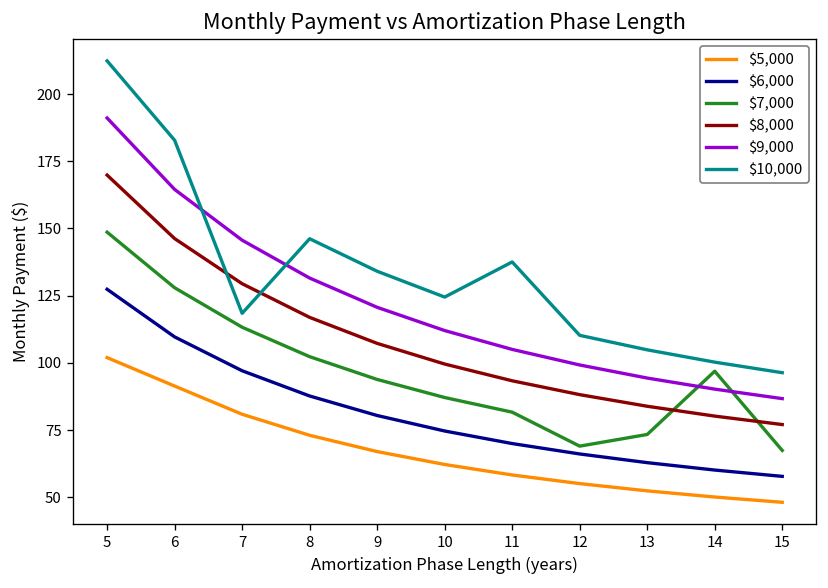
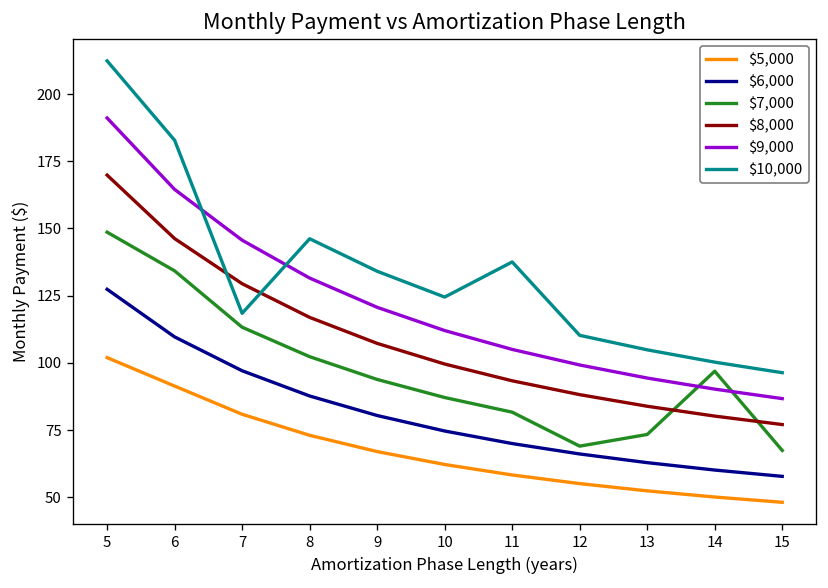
  {
    "$5,000": {
      "5": 102,
      "6": 91,
      "7": 81,
      "8": 73,
      "9": 67,
      "10": 62,
      "11": 58,
      "12": 55,
      "13": 52,
      "14": 50,
      "15": 48
    },
    "$6,000": {
      "5": 127,
      "6": 110,
      "7": 97,
      "8": 88,
      "9": 80,
      "10": 75,
      "11": 70,
      "12": 66,
      "13": 63,
      "14": 60,
      "15": 58
    },
    "$7,000": {
      "5": 149,
-     "6": 128,
+     "6": 134,
      "7": 113,
      "8": 102,
      "9": 94,
      "10": 87,
      "11": 82,
      "12": 69,
      "13": 73,
      "14": 97,
      "15": 67
    },
    "$8,000": {
      "5": 170,
      "6": 146,
      "7": 129,
      "8": 117,
      "9": 107,
      "10": 100,
      "11": 93,
      "12": 88,
      "13": 84,
      "14": 80,
      "15": 77
    },
    "$9,000": {
      "5": 191,
      "6": 165,
      "7": 146,
      "8": 132,
      "9": 121,
      "10": 112,
      "11": 105,
      "12": 99,
      "13": 94,
      "14": 90,
      "15": 87
    },
    "$10,000": {
      "5": 212,
      "6": 183,
      "7": 118,
      "8": 146,
      "9": 134,
      "10": 125,
      "11": 138,
      "12": 110,
      "13": 105,
      "14": 100,
      "15": 96
    }
  }
